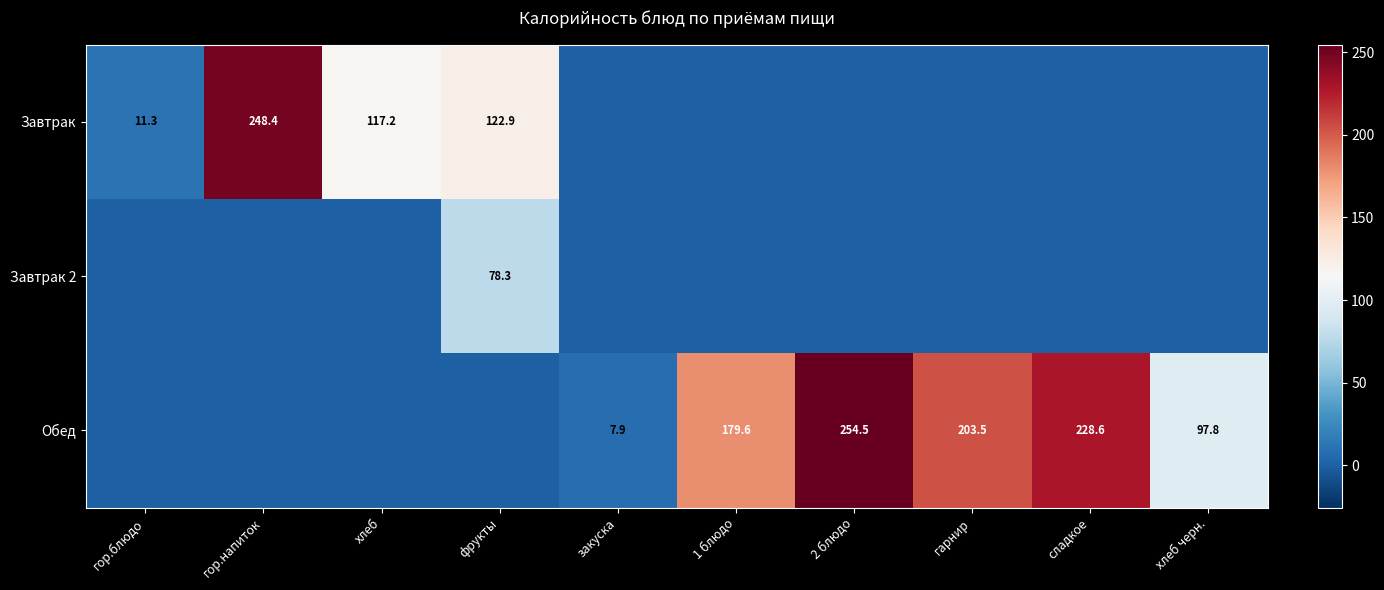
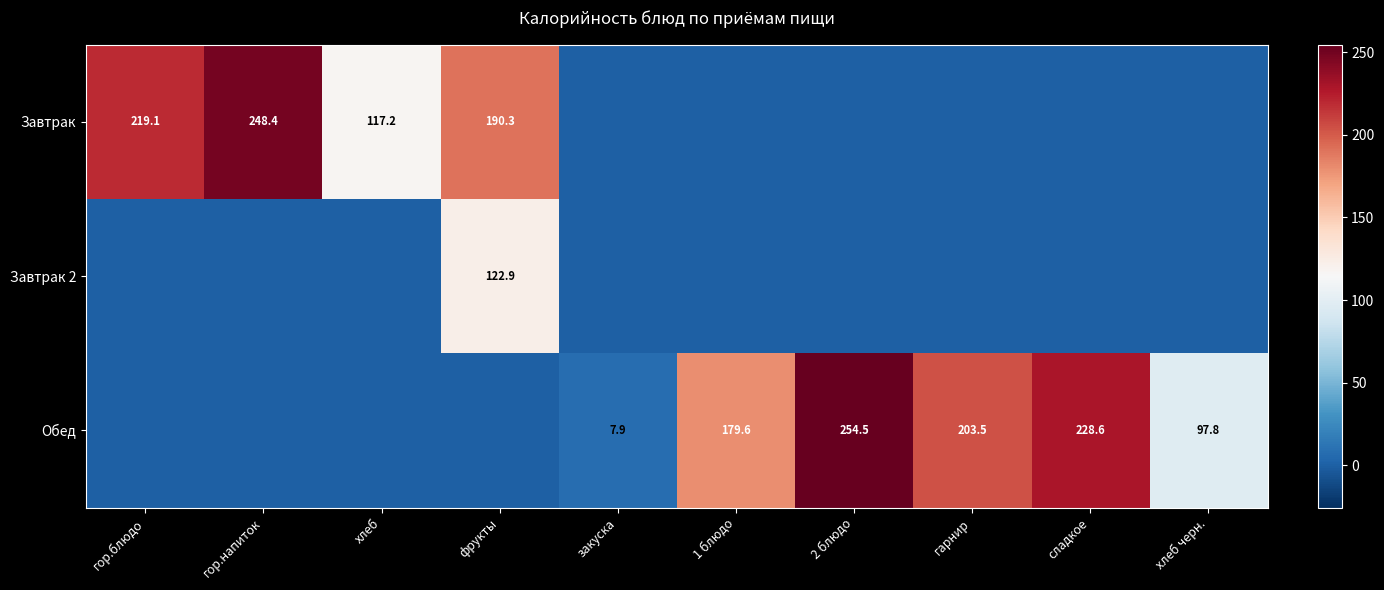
  {
    "Завтрак": {
-     "гор.блюдо": 11.3,
+     "гор.блюдо": 219.1,
      "гор.напиток": 248.4,
      "хлеб": 117.2,
-     "фрукты": 122.9
+     "фрукты": 190.3
    },
    "Завтрак 2": {
-     "фрукты": 78.3
+     "фрукты": 122.9
    },
    "Обед": {
      "закуска": 7.9,
      "1 блюдо": 179.6,
      "2 блюдо": 254.5,
      "гарнир": 203.5,
      "сладкое": 228.6,
      "хлеб черн.": 97.8
    }
  }
